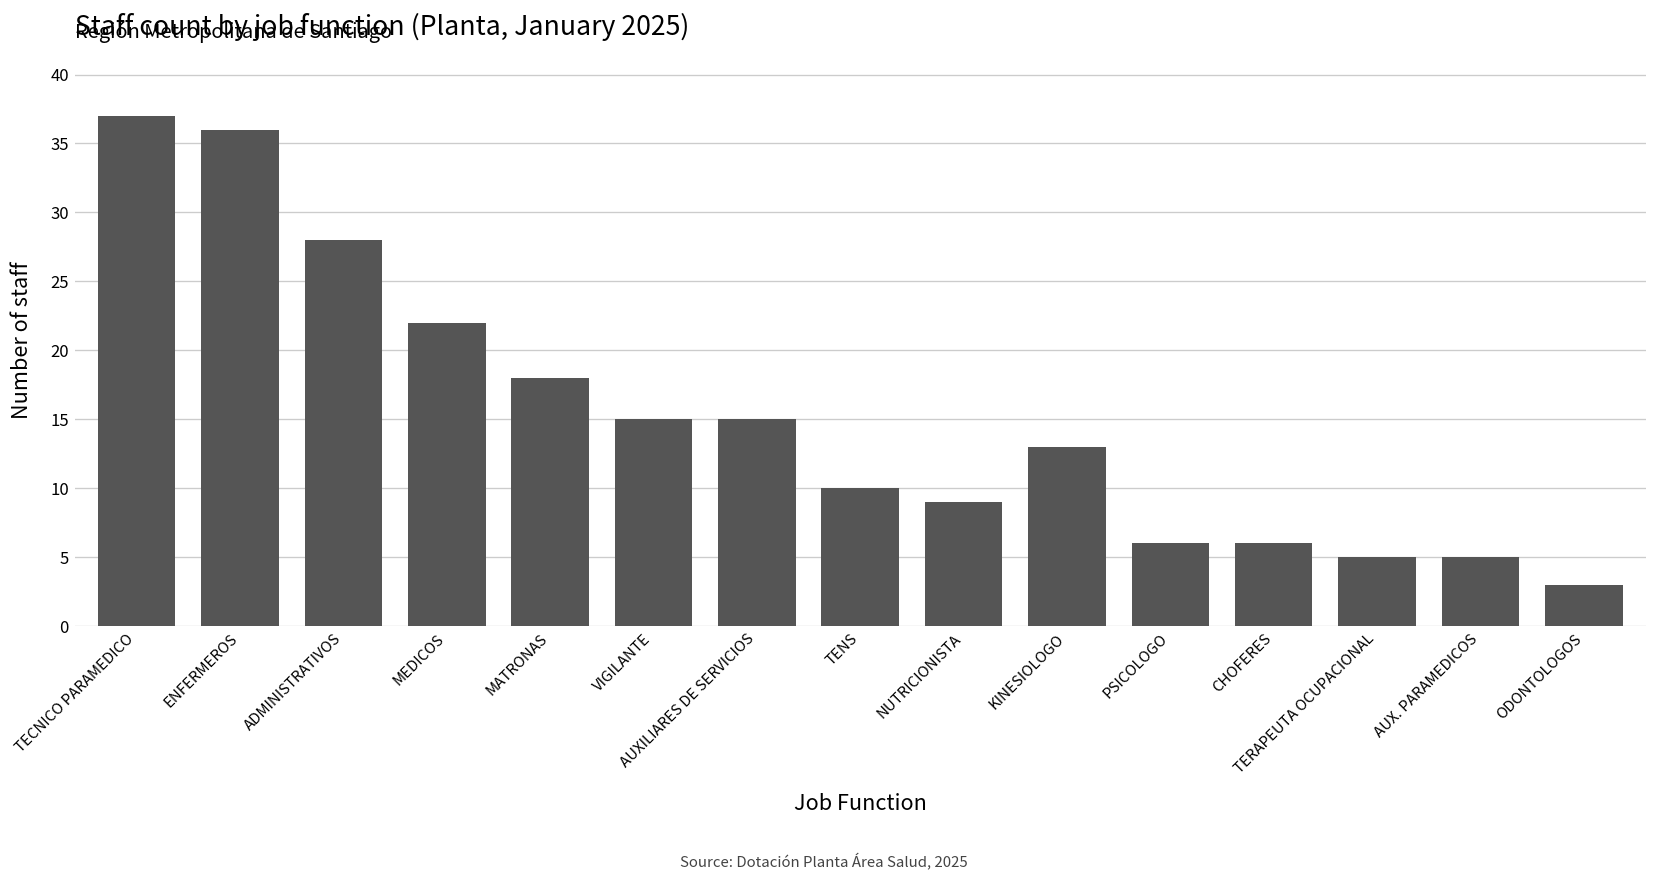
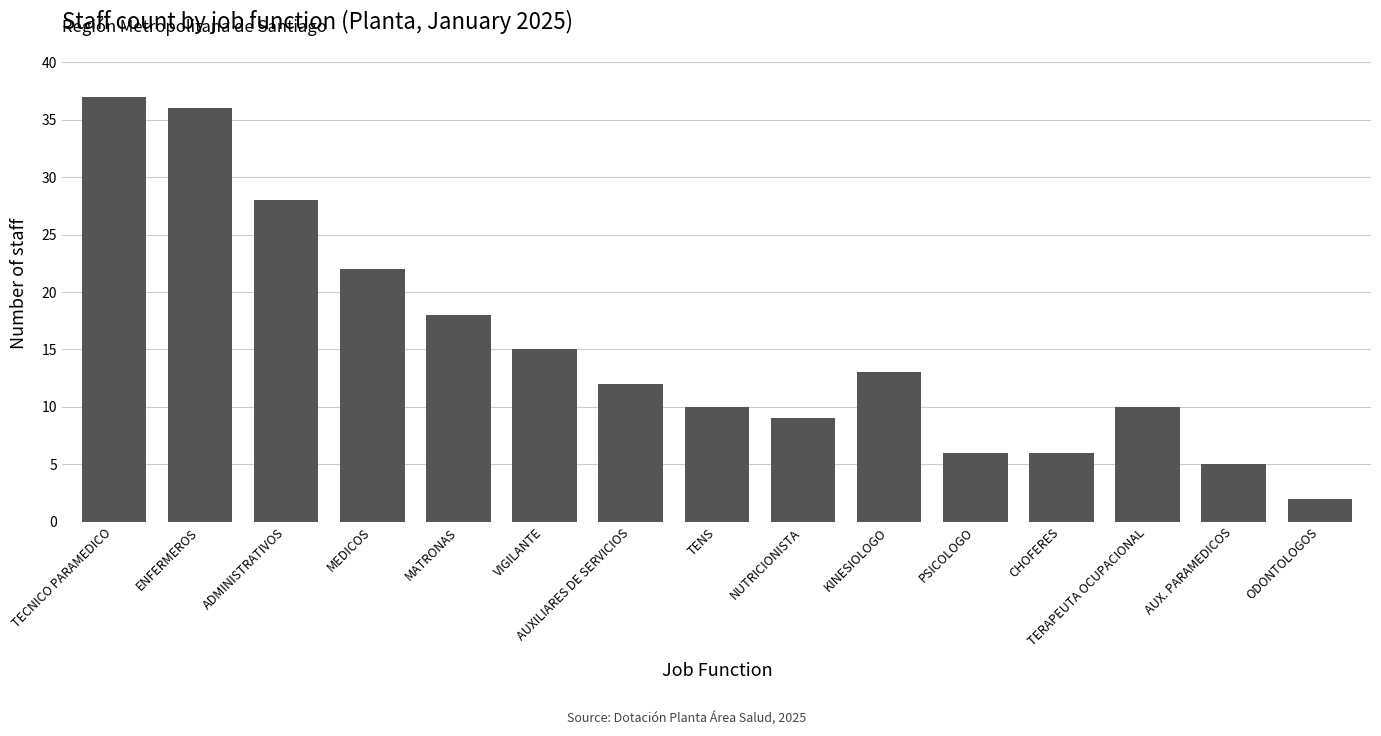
  {
    "TECNICO PARAMEDICO": 37,
    "ENFERMEROS": 36,
    "ADMINISTRATIVOS": 28,
    "MEDICOS": 22,
    "MATRONAS": 18,
    "VIGILANTE": 15,
-   "AUXILIARES DE SERVICIOS": 15,
+   "AUXILIARES DE SERVICIOS": 12,
    "TENS": 10,
    "NUTRICIONISTA": 9,
    "KINESIOLOGO": 13,
    "PSICOLOGO": 6,
    "CHOFERES": 6,
-   "TERAPEUTA OCUPACIONAL": 5,
+   "TERAPEUTA OCUPACIONAL": 10,
    "AUX. PARAMEDICOS": 5,
-   "ODONTOLOGOS": 3
+   "ODONTOLOGOS": 2
  }
